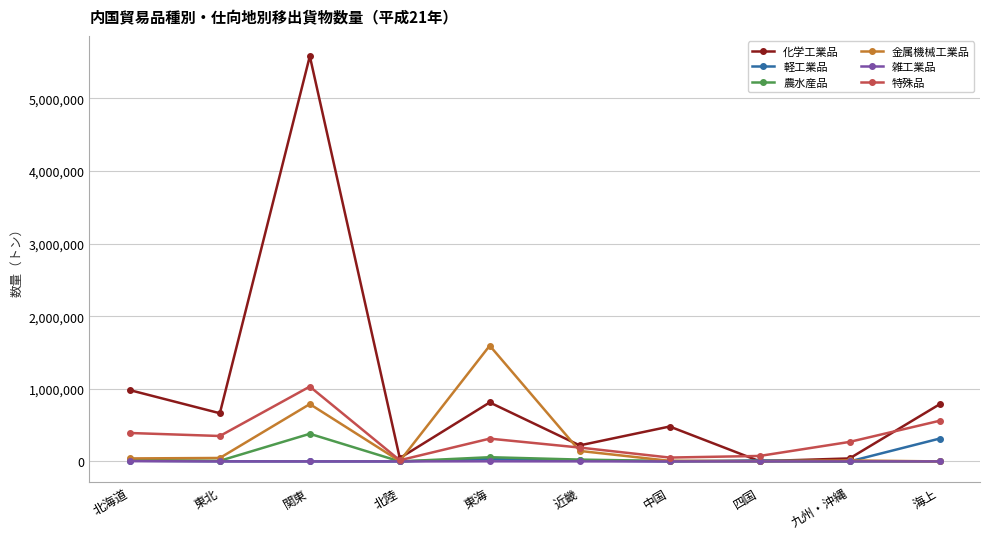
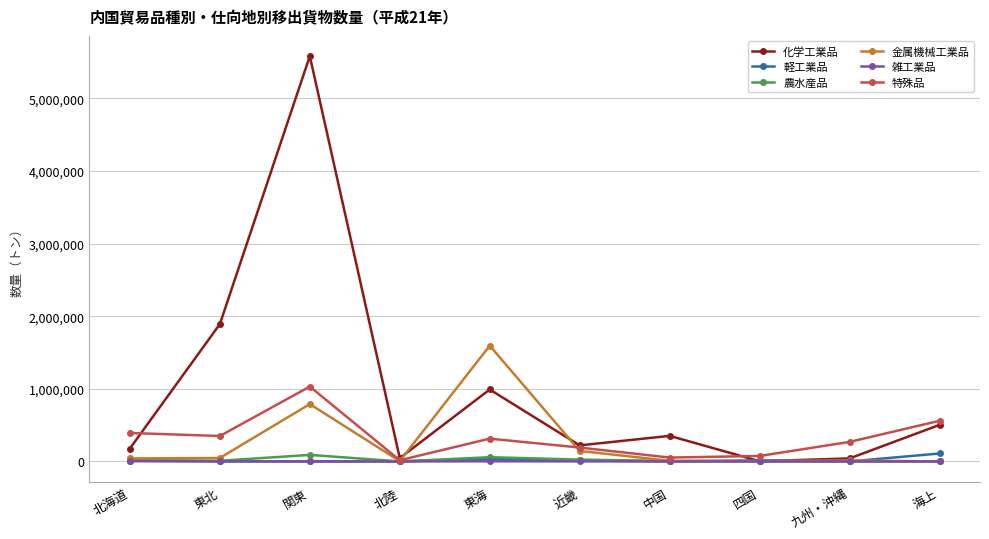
  {
    "化学工業品": {
-     "北海道": "1,000,000",
-     "東北": "700,000",
+     "北海道": "200,000",
+     "東北": "1,900,000",
      "関東": "5,600,000",
-     "東海": "800,000",
-     "中国": "500,000",
-     "海上": "800,000"
+     "東海": "1,000,000",
+     "中国": "400,000",
+     "海上": "500,000"
    },
    "軽工業品": {
-     "海上": "300,000"
+     "海上": "100,000"
    },
    "農水産品": {
-     "関東": "400,000"
+     "関東": "100,000"
    }
  }
